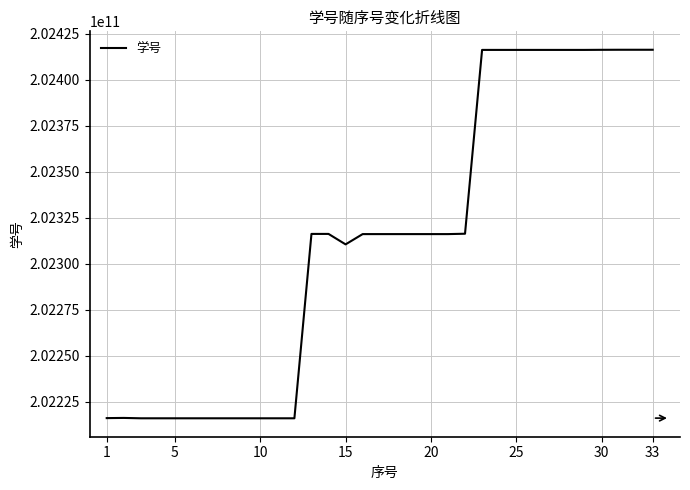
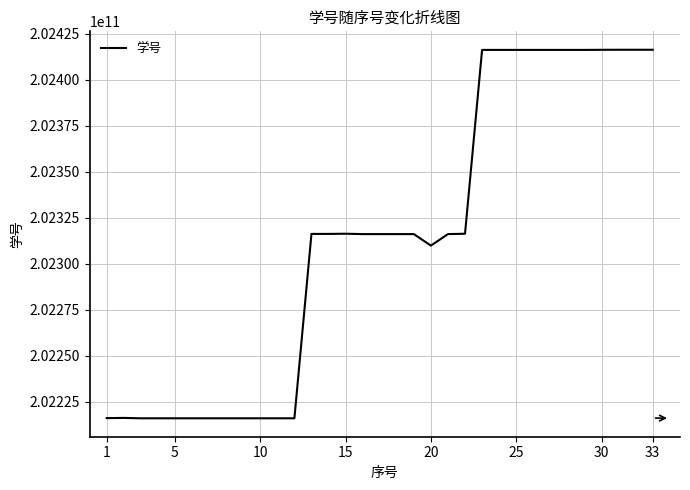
  {
    "1": 202216000000,
    "5": 202216000000,
    "10": 202216000000,
-   "15": 202311000000,
-   "20": 202316000000,
+   "15": 202316000000,
+   "20": 202310000000,
    "25": 202416000000,
    "30": 202416000000,
    "33": 202416000000
  }
